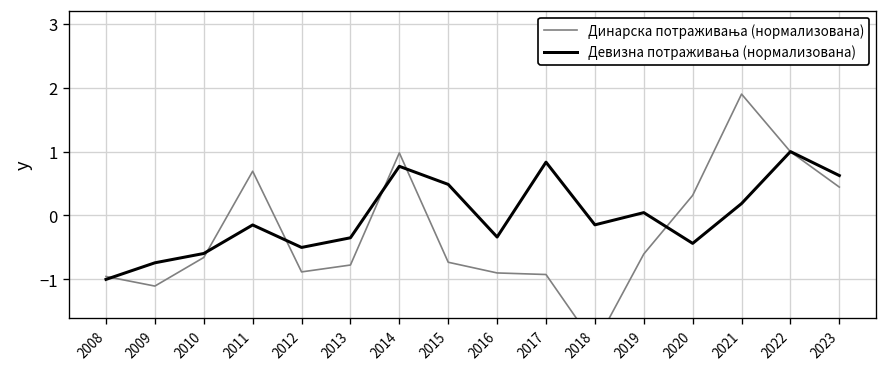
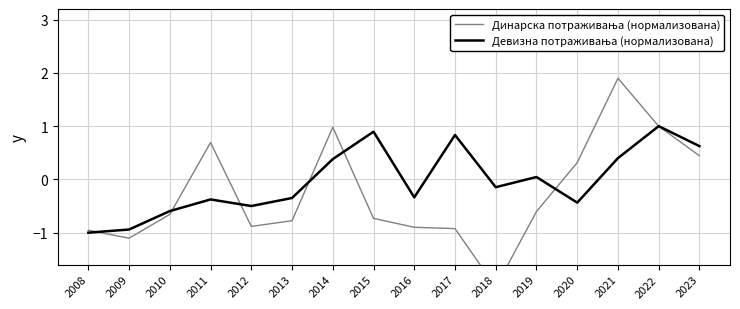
  {
    "Динарска потраживања (нормализована)": {
      "2009": -1.1,
      "2010": -0.7,
      "2011": 0.7,
      "2012": -0.9,
      "2013": -0.8,
      "2014": 1.0,
      "2015": -0.7,
      "2016": -0.9,
      "2017": -0.9,
      "2019": -0.6,
      "2020": 0.3,
      "2021": 1.9,
      "2023": 0.4
    },
    "Девизна потраживања (нормализована)": {
-     "2009": -0.7,
+     "2009": -0.9,
      "2010": -0.6,
-     "2011": -0.1,
+     "2011": -0.4,
      "2012": -0.5,
      "2013": -0.3,
-     "2014": 0.8,
-     "2015": 0.5,
+     "2014": 0.4,
+     "2015": 0.9,
      "2016": -0.3,
      "2017": 0.8,
      "2018": -0.1,
      "2019": 0.0,
      "2020": -0.4,
-     "2021": 0.2,
+     "2021": 0.4,
      "2023": 0.6
    }
  }
